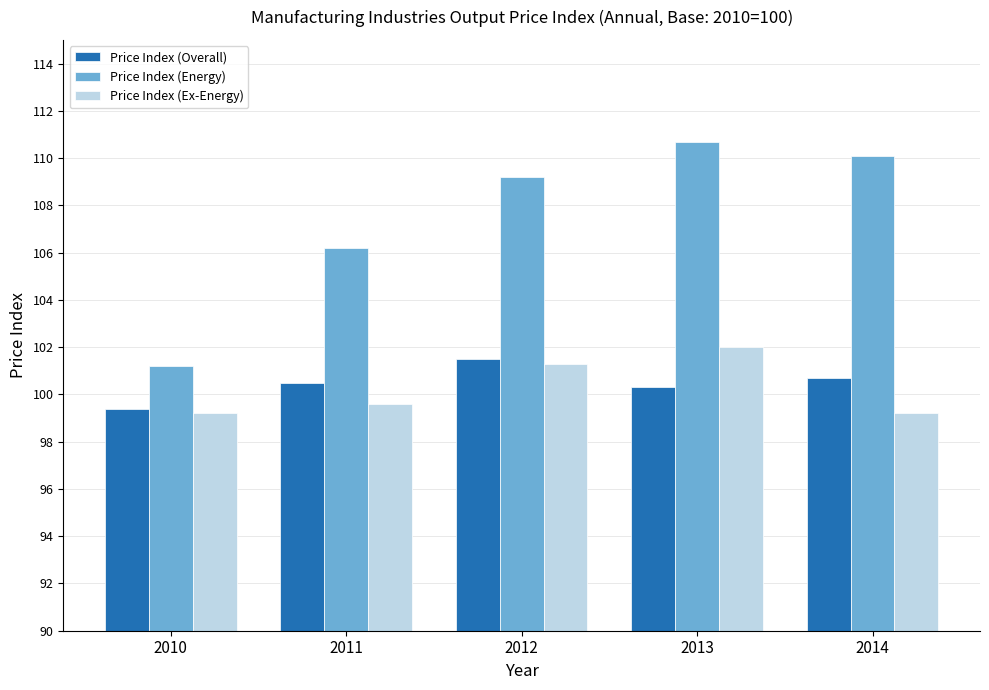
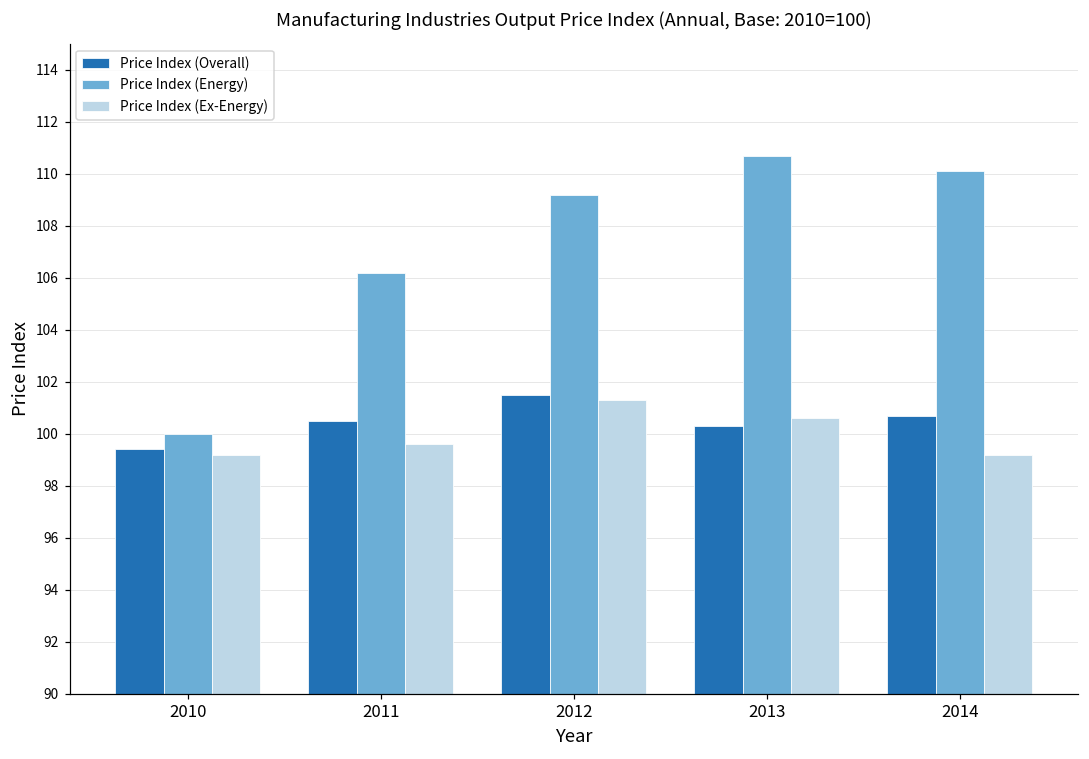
  {
    "Price Index (Overall)": {
      "2010": 99.4,
      "2011": 100.5,
      "2012": 101.5,
      "2013": 100.3,
      "2014": 100.7
    },
    "Price Index (Energy)": {
-     "2010": 101.2,
+     "2010": 100.0,
      "2011": 106.2,
      "2012": 109.2,
      "2013": 110.7,
      "2014": 110.1
    },
    "Price Index (Ex-Energy)": {
      "2010": 99.2,
      "2011": 99.6,
      "2012": 101.3,
-     "2013": 102.0,
+     "2013": 100.6,
      "2014": 99.2
    }
  }
